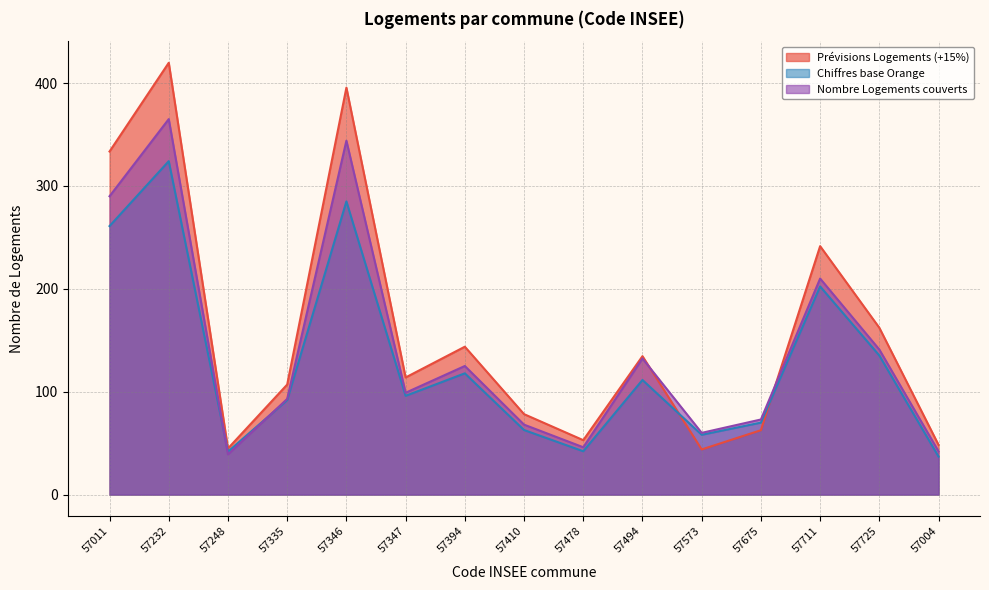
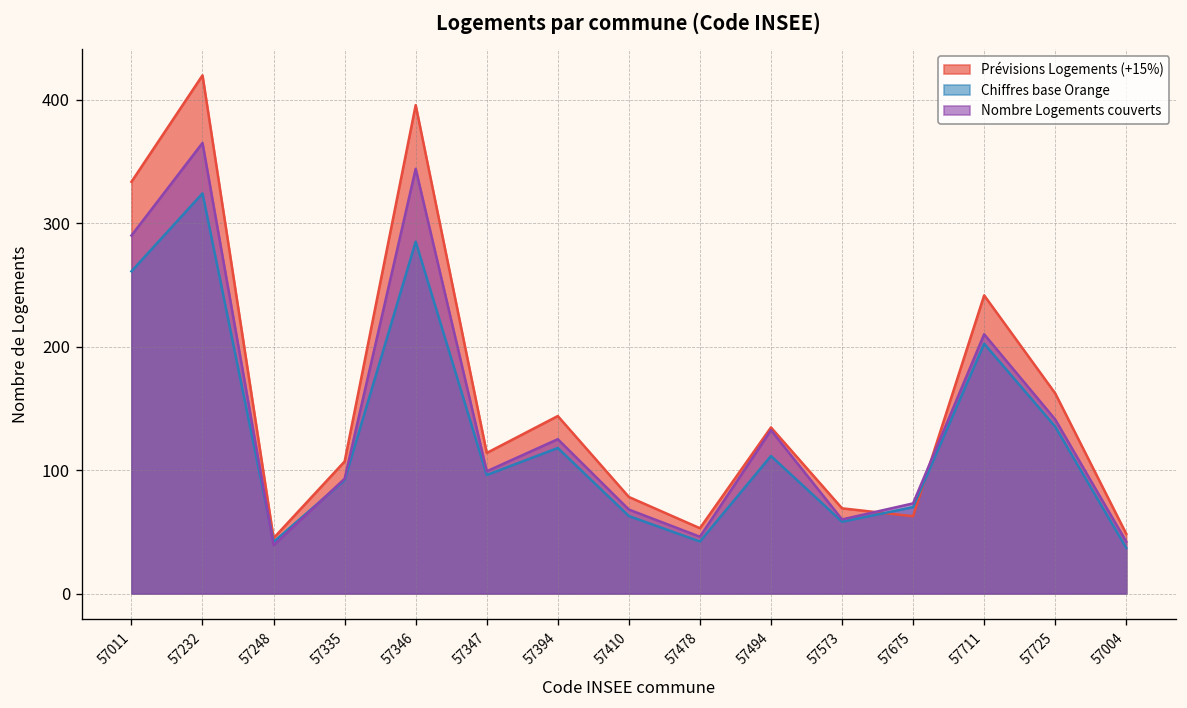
  {
    "Prévisions Logements (+15%)": {
      "57011": 334,
      "57232": 420,
      "57248": 45,
      "57335": 107,
      "57346": 396,
      "57347": 114,
      "57394": 144,
      "57410": 78,
      "57478": 53,
-     "57573": 44,
+     "57573": 69,
      "57675": 63,
      "57711": 242,
      "57725": 162,
      "57004": 48
    },
    "Chiffres base Orange": {
      "57011": 261,
      "57232": 324,
      "57248": 42,
      "57346": 285,
      "57347": 96,
      "57394": 118,
      "57410": 63,
      "57478": 42,
      "57494": 111,
      "57675": 70,
      "57711": 202,
      "57725": 135,
      "57004": 37
    },
    "Nombre Logements couverts": {
      "57011": 290,
      "57232": 365,
      "57248": 39,
      "57346": 344,
      "57347": 99,
      "57394": 125,
      "57410": 68,
      "57478": 46,
      "57675": 73,
      "57711": 210,
      "57725": 141,
      "57004": 42
    }
  }
